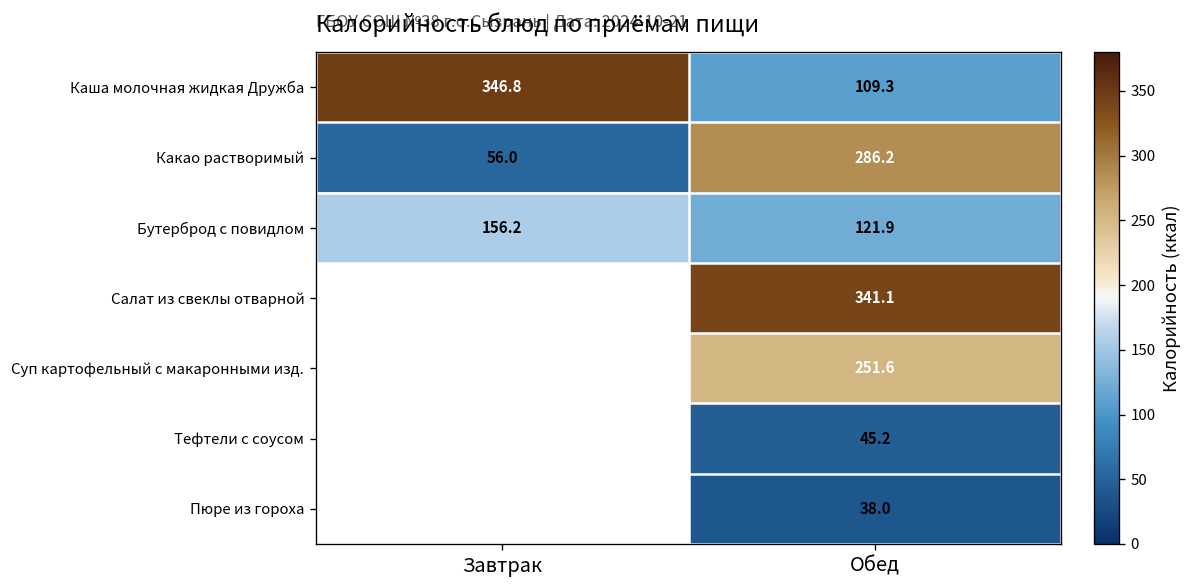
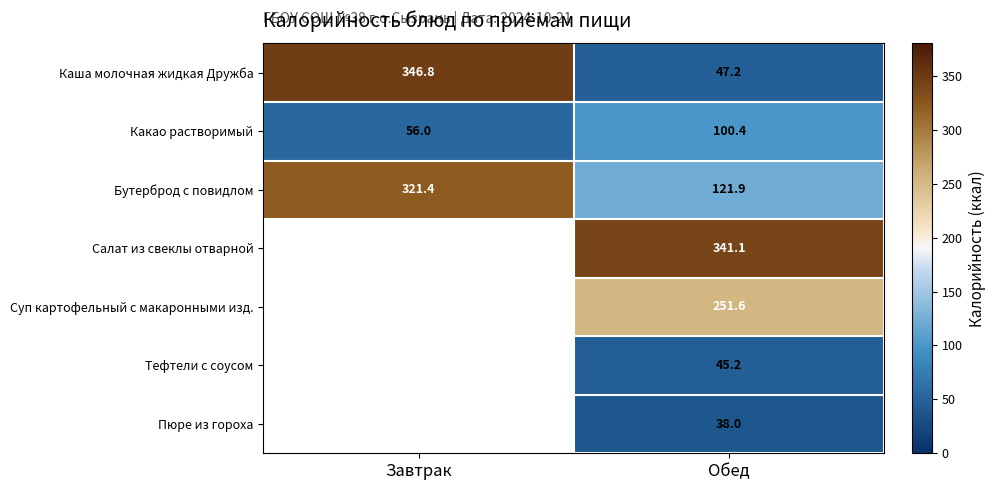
  {
    "Каша молочная жидкая Дружба": {
      "Завтрак": 346.8,
-     "Обед": 109.3
+     "Обед": 47.2
    },
    "Какао растворимый": {
      "Завтрак": 56.0,
-     "Обед": 286.2
+     "Обед": 100.4
    },
    "Бутерброд с повидлом": {
-     "Завтрак": 156.2,
+     "Завтрак": 321.4,
      "Обед": 121.9
    },
    "Салат из свеклы отварной": {
      "Обед": 341.1
    },
    "Суп картофельный с макаронными изд.": {
      "Обед": 251.6
    },
    "Тефтели с соусом": {
      "Обед": 45.2
    },
    "Пюре из гороха": {
      "Обед": 38.0
    }
  }
